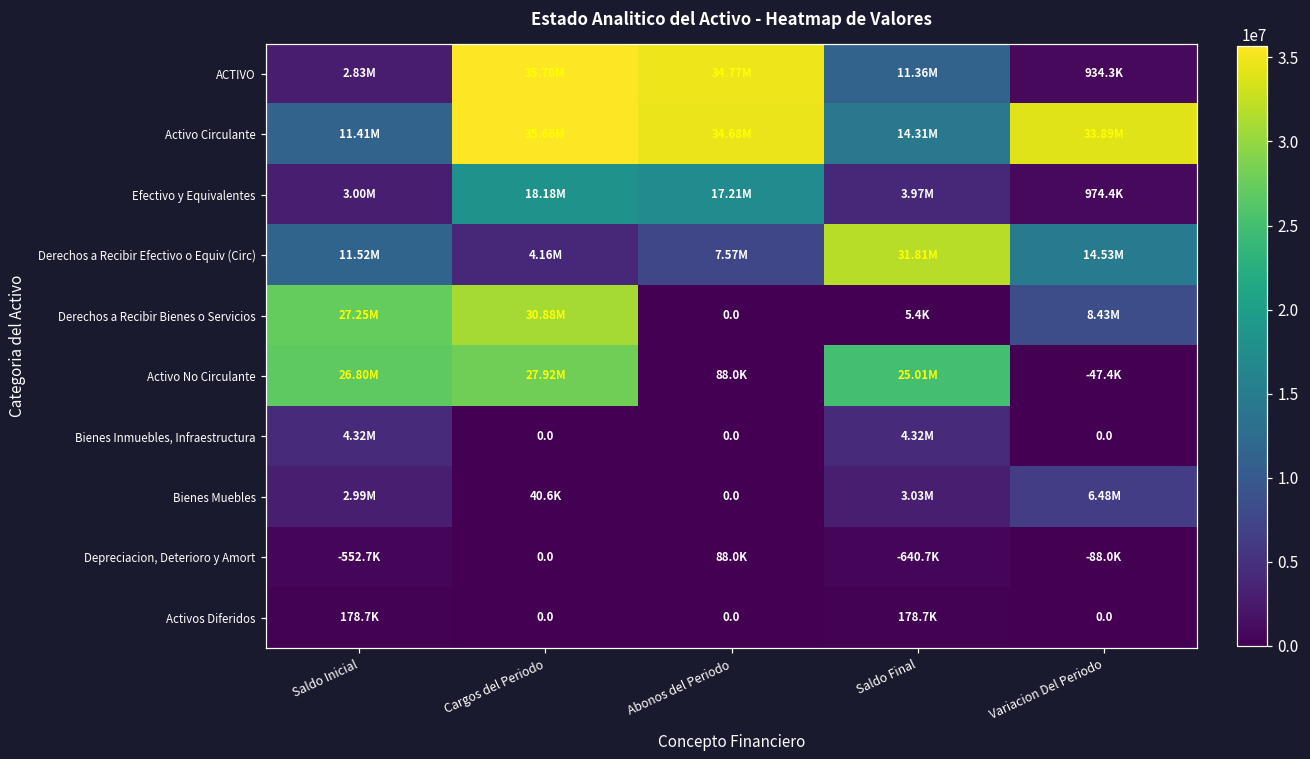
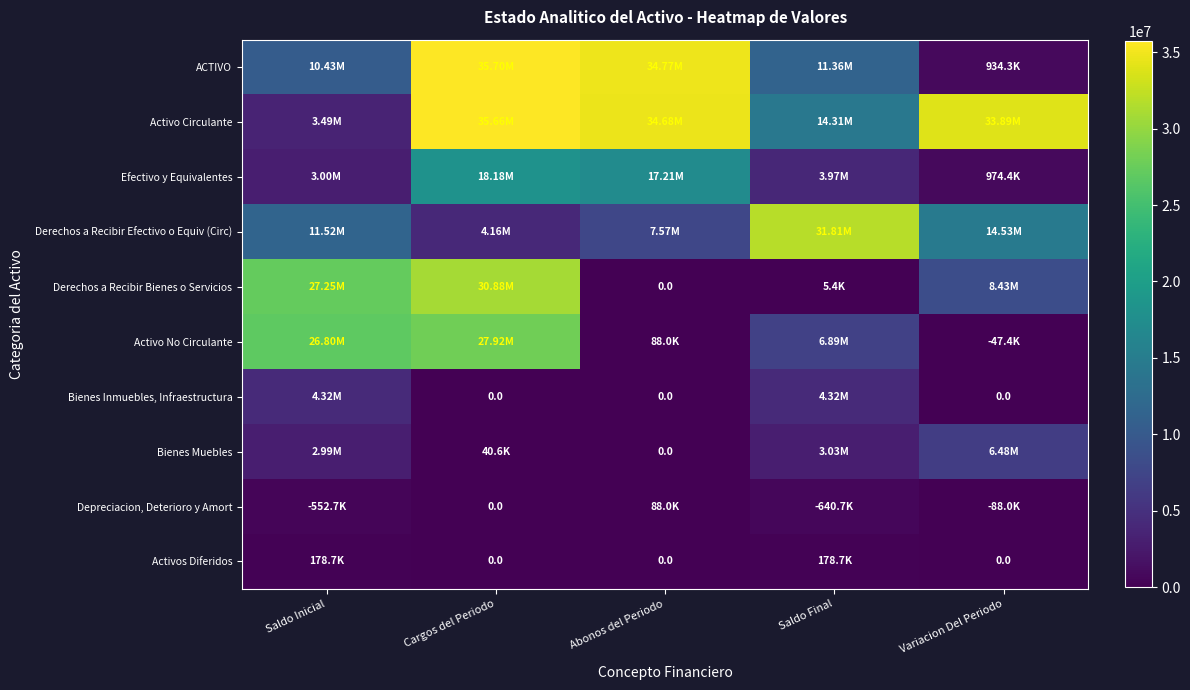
  {
    "ACTIVO": {
-     "Saldo Inicial": "2.83M",
+     "Saldo Inicial": "10.43M",
      "Saldo Final": "11.36M",
      "Variacion Del Periodo": "934.3K"
    },
    "Activo Circulante": {
-     "Saldo Inicial": "11.41M",
+     "Saldo Inicial": "3.49M",
      "Saldo Final": "14.31M"
    },
    "Efectivo y Equivalentes": {
      "Saldo Inicial": "3.00M",
      "Cargos del Periodo": "18.18M",
      "Abonos del Periodo": "17.21M",
      "Saldo Final": "3.97M",
      "Variacion Del Periodo": "974.4K"
    },
    "Derechos a Recibir Efectivo o Equiv (Circ)": {
      "Saldo Inicial": "11.52M",
      "Cargos del Periodo": "4.16M",
      "Abonos del Periodo": "7.57M",
      "Saldo Final": "31.81M",
      "Variacion Del Periodo": "14.53M"
    },
    "Derechos a Recibir Bienes o Servicios": {
      "Saldo Inicial": "27.25M",
      "Cargos del Periodo": "30.88M",
      "Abonos del Periodo": "0.0",
      "Saldo Final": "5.4K",
      "Variacion Del Periodo": "8.43M"
    },
    "Activo No Circulante": {
      "Saldo Inicial": "26.80M",
      "Cargos del Periodo": "27.92M",
      "Abonos del Periodo": "88.0K",
-     "Saldo Final": "25.01M",
+     "Saldo Final": "6.89M",
      "Variacion Del Periodo": "-47.4K"
    },
    "Bienes Inmuebles, Infraestructura": {
      "Saldo Inicial": "4.32M",
      "Cargos del Periodo": "0.0",
      "Abonos del Periodo": "0.0",
      "Saldo Final": "4.32M",
      "Variacion Del Periodo": "0.0"
    },
    "Bienes Muebles": {
      "Saldo Inicial": "2.99M",
      "Cargos del Periodo": "40.6K",
      "Abonos del Periodo": "0.0",
      "Saldo Final": "3.03M",
      "Variacion Del Periodo": "6.48M"
    },
    "Depreciacion, Deterioro y Amort": {
      "Saldo Inicial": "-552.7K",
      "Cargos del Periodo": "0.0",
      "Abonos del Periodo": "88.0K",
      "Saldo Final": "-640.7K",
      "Variacion Del Periodo": "-88.0K"
    },
    "Activos Diferidos": {
      "Saldo Inicial": "178.7K",
      "Cargos del Periodo": "0.0",
      "Abonos del Periodo": "0.0",
      "Saldo Final": "178.7K",
      "Variacion Del Periodo": "0.0"
    }
  }
